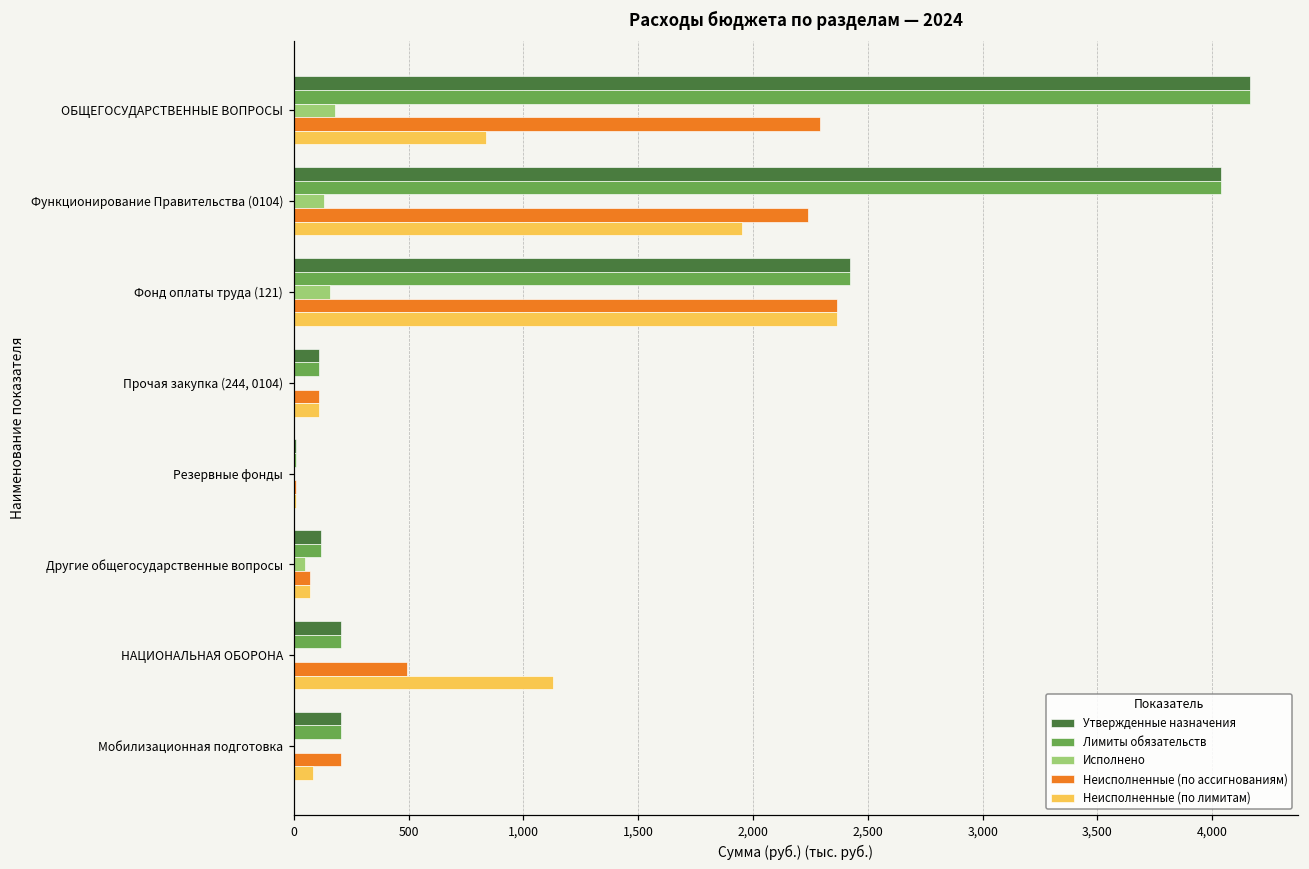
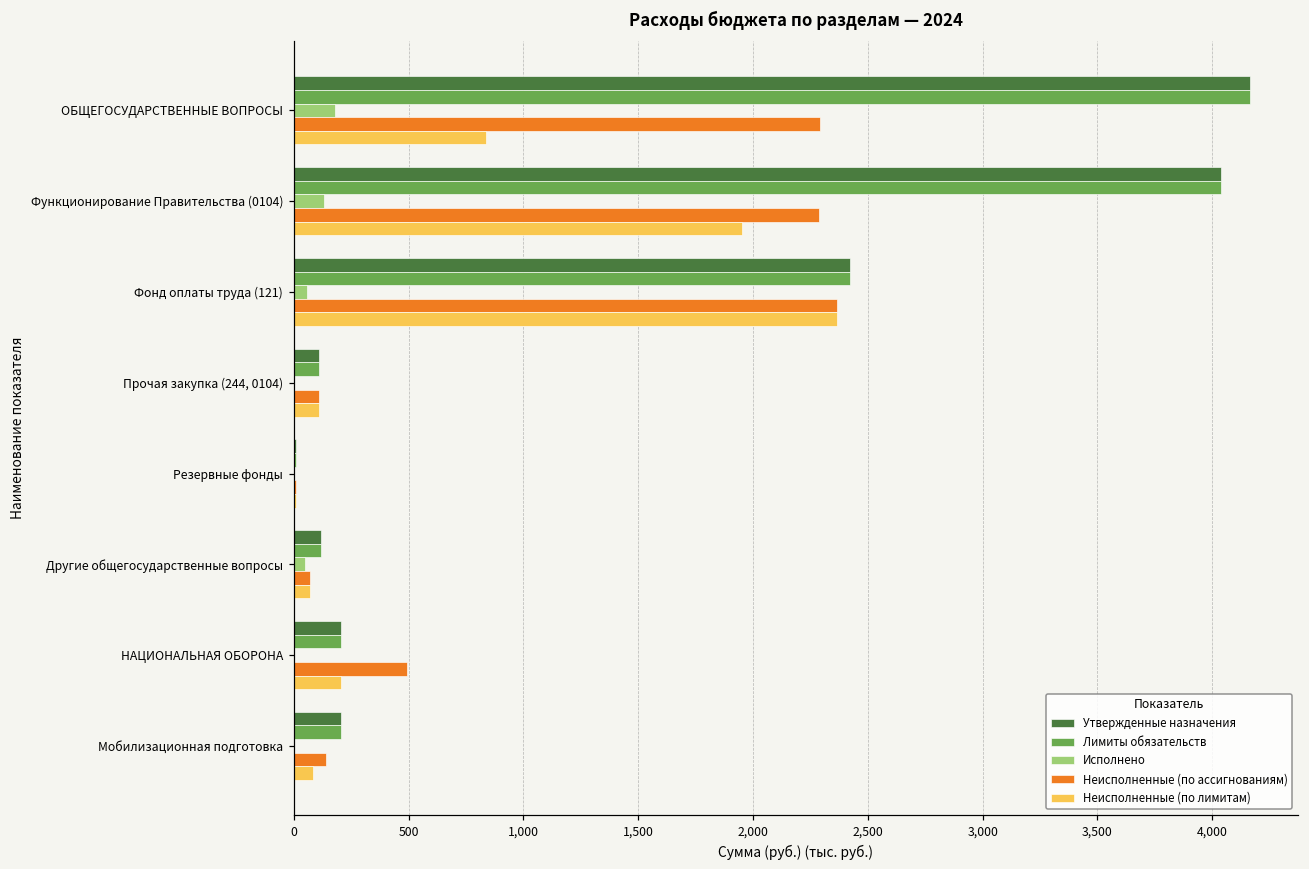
  {
    "Исполнено": {
      "ОБЩЕГОСУДАРСТВЕННЫЕ ВОПРОСЫ": "180",
      "Функционирование Правительства (0104)": "130",
-     "Фонд оплаты труда (121)": "160",
+     "Фонд оплаты труда (121)": "60",
      "Прочая закупка (244, 0104)": "0",
      "Резервные фонды": "0",
      "Другие общегосударственные вопросы": "50",
      "НАЦИОНАЛЬНАЯ ОБОРОНА": "0",
      "Мобилизационная подготовка": "0"
    },
    "Неисполненные (по ассигнованиям)": {
      "ОБЩЕГОСУДАРСТВЕННЫЕ ВОПРОСЫ": "2,290",
-     "Функционирование Правительства (0104)": "2,240",
+     "Функционирование Правительства (0104)": "2,290",
      "Фонд оплаты труда (121)": "2,360",
      "Прочая закупка (244, 0104)": "110",
      "Другие общегосударственные вопросы": "70",
      "НАЦИОНАЛЬНАЯ ОБОРОНА": "490",
-     "Мобилизационная подготовка": "200"
+     "Мобилизационная подготовка": "140"
    },
    "Неисполненные (по лимитам)": {
      "ОБЩЕГОСУДАРСТВЕННЫЕ ВОПРОСЫ": "840",
      "Функционирование Правительства (0104)": "1,950",
      "Фонд оплаты труда (121)": "2,360",
      "Прочая закупка (244, 0104)": "110",
      "Другие общегосударственные вопросы": "70",
-     "НАЦИОНАЛЬНАЯ ОБОРОНА": "1,130",
+     "НАЦИОНАЛЬНАЯ ОБОРОНА": "200",
      "Мобилизационная подготовка": "80"
    }
  }
